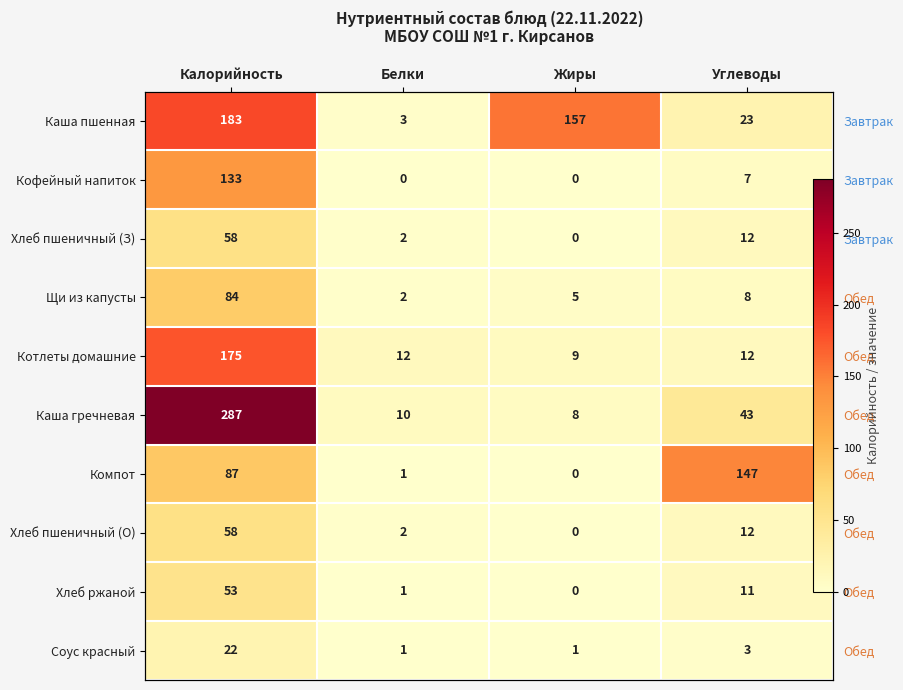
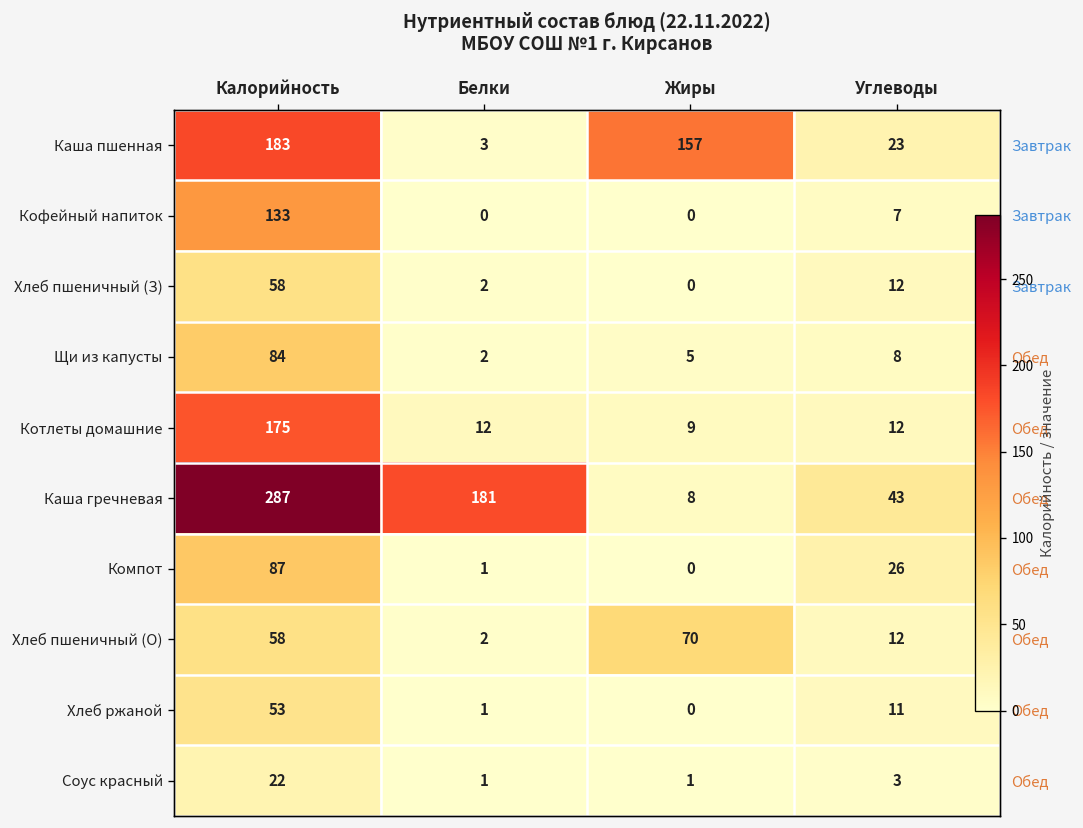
  {
    "Каша пшенная": {
      "Калорийность": 183,
      "Белки": 3,
      "Жиры": 157,
      "Углеводы": 23
    },
    "Кофейный напиток": {
      "Калорийность": 133,
      "Белки": 0,
      "Жиры": 0,
      "Углеводы": 7
    },
    "Хлеб пшеничный (З)": {
      "Калорийность": 58,
      "Белки": 2,
      "Жиры": 0,
      "Углеводы": 12
    },
    "Щи из капусты": {
      "Калорийность": 84,
      "Белки": 2,
      "Жиры": 5,
      "Углеводы": 8
    },
    "Котлеты домашние": {
      "Калорийность": 175,
      "Белки": 12,
      "Жиры": 9,
      "Углеводы": 12
    },
    "Каша гречневая": {
      "Калорийность": 287,
-     "Белки": 10,
+     "Белки": 181,
      "Жиры": 8,
      "Углеводы": 43
    },
    "Компот": {
      "Калорийность": 87,
      "Белки": 1,
      "Жиры": 0,
-     "Углеводы": 147
+     "Углеводы": 26
    },
    "Хлеб пшеничный (О)": {
      "Калорийность": 58,
      "Белки": 2,
-     "Жиры": 0,
+     "Жиры": 70,
      "Углеводы": 12
    },
    "Хлеб ржаной": {
      "Калорийность": 53,
      "Белки": 1,
      "Жиры": 0,
      "Углеводы": 11
    },
    "Соус красный": {
      "Калорийность": 22,
      "Белки": 1,
      "Жиры": 1,
      "Углеводы": 3
    }
  }
